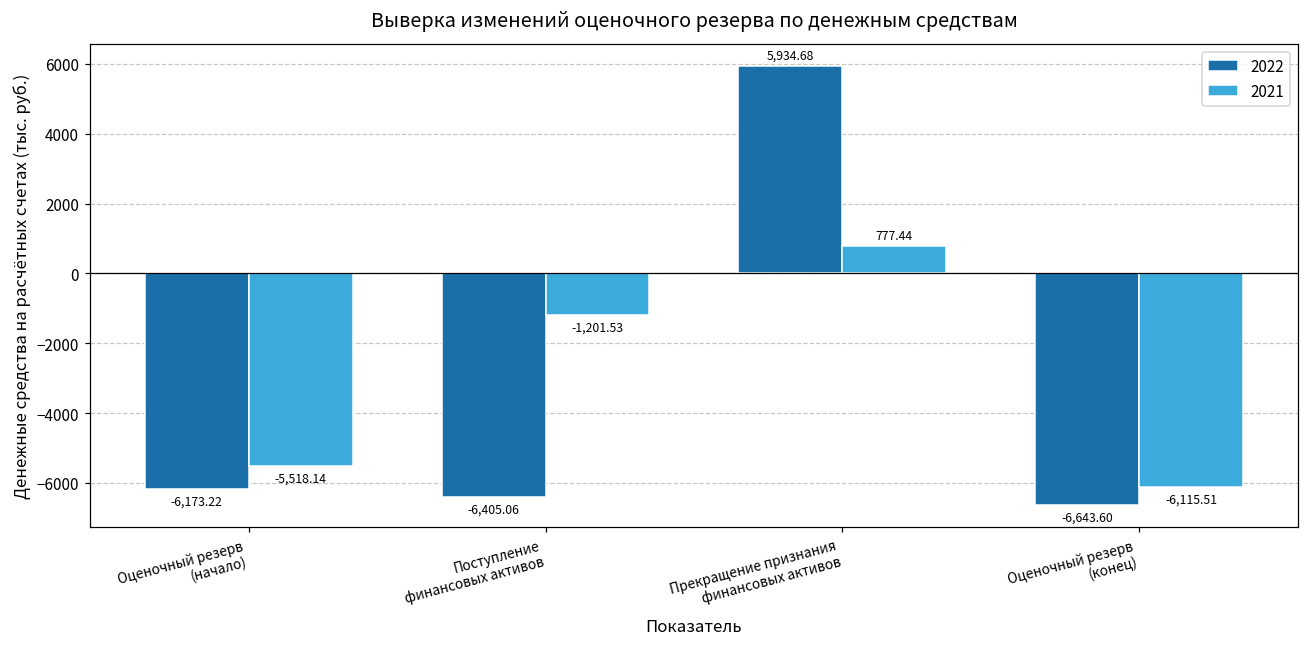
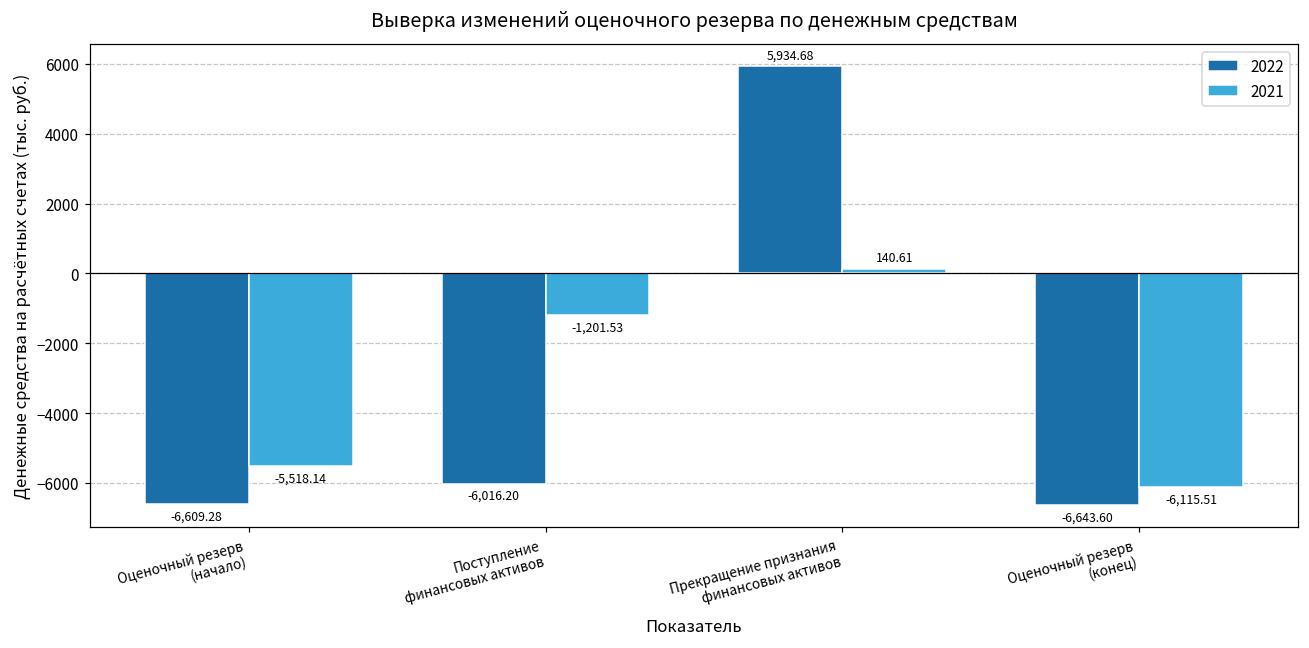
  {
    "2022": {
-     "Оценочный резерв (начало)": "-6,173.22",
-     "Поступление финансовых активов": "-6,405.06",
+     "Оценочный резерв (начало)": "-6,609.28",
+     "Поступление финансовых активов": "-6,016.20",
      "Прекращение признания финансовых активов": "5,934.68",
      "Оценочный резерв (конец)": "-6,643.60"
    },
    "2021": {
      "Оценочный резерв (начало)": "-5,518.14",
      "Поступление финансовых активов": "-1,201.53",
-     "Прекращение признания финансовых активов": "777.44",
+     "Прекращение признания финансовых активов": "140.61",
      "Оценочный резерв (конец)": "-6,115.51"
    }
  }
